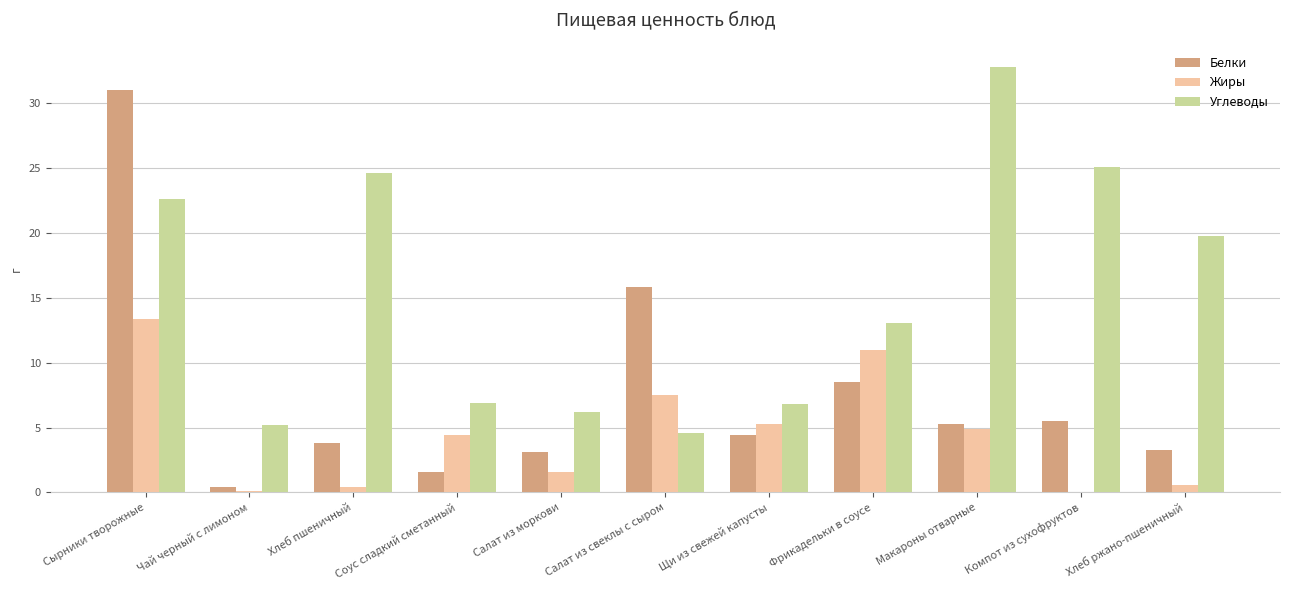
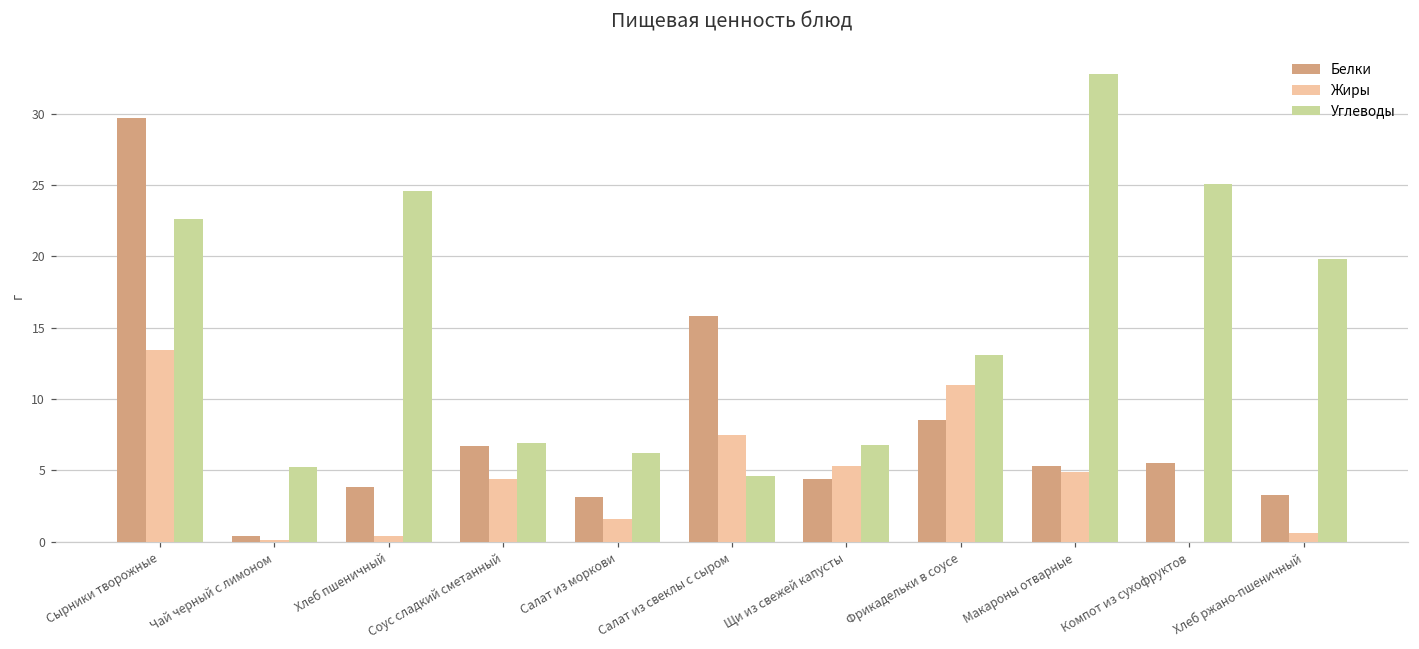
  {
    "Белки": {
-     "Сырники творожные": 31.0,
+     "Сырники творожные": 29.7,
      "Чай черный с лимоном": 0.4,
      "Хлеб пшеничный": 3.8,
-     "Соус сладкий сметанный": 1.6,
+     "Соус сладкий сметанный": 6.7,
      "Салат из моркови": 3.1,
      "Салат из свеклы с сыром": 15.8,
      "Щи из свежей капусты": 4.4,
      "Фрикадельки в соусе": 8.5,
      "Макароны отварные": 5.3,
      "Компот из сухофруктов": 5.5,
      "Хлеб ржано-пшеничный": 3.3
    }
  }
